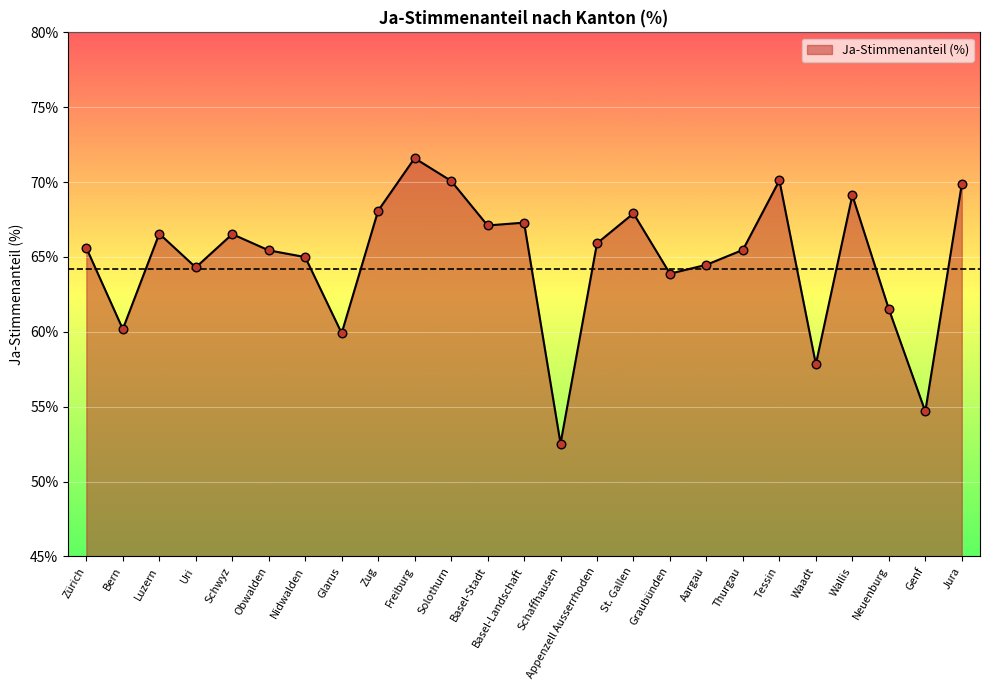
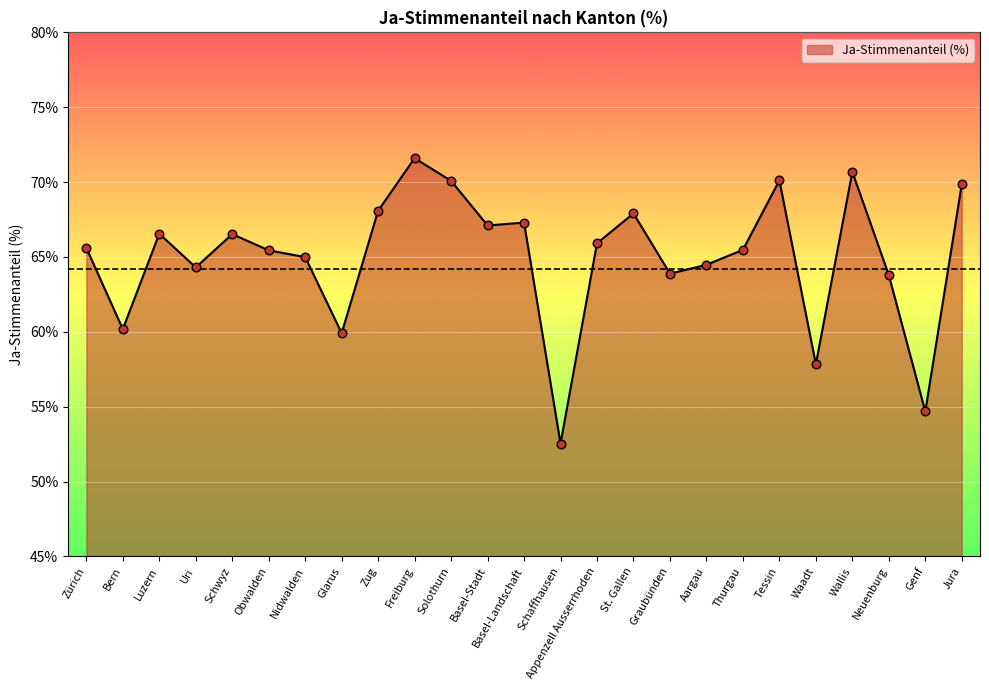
  {
    "Zürich": "65.6%",
    "Bern": "60.2%",
    "Luzern": "66.6%",
    "Uri": "64.3%",
    "Schwyz": "66.5%",
    "Obwalden": "65.4%",
    "Nidwalden": "65.0%",
    "Glarus": "59.9%",
    "Zug": "68.1%",
    "Freiburg": "71.6%",
    "Solothurn": "70.1%",
    "Basel-Stadt": "67.1%",
    "Basel-Landschaft": "67.3%",
    "Schaffhausen": "52.5%",
    "Appenzell Ausserrhoden": "65.9%",
    "St. Gallen": "67.9%",
    "Graubünden": "63.9%",
    "Aargau": "64.5%",
    "Thurgau": "65.5%",
    "Tessin": "70.1%",
    "Waadt": "57.8%",
-   "Wallis": "69.1%",
-   "Neuenburg": "61.5%",
+   "Wallis": "70.7%",
+   "Neuenburg": "63.8%",
    "Genf": "54.7%",
    "Jura": "69.8%"
  }
